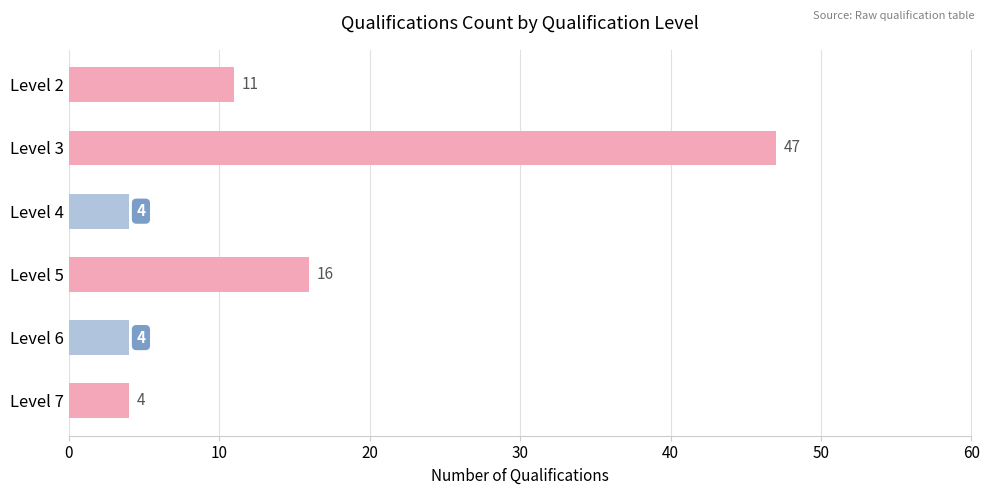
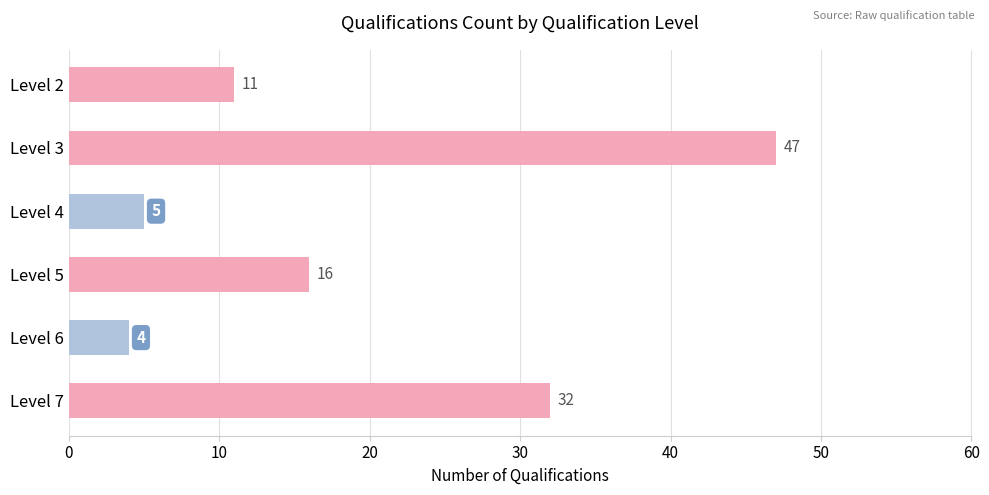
  {
    "Level 2": 11,
    "Level 3": 47,
-   "Level 4": 4,
+   "Level 4": 5,
    "Level 5": 16,
-   "Level 7": 4
+   "Level 7": 32
  }
